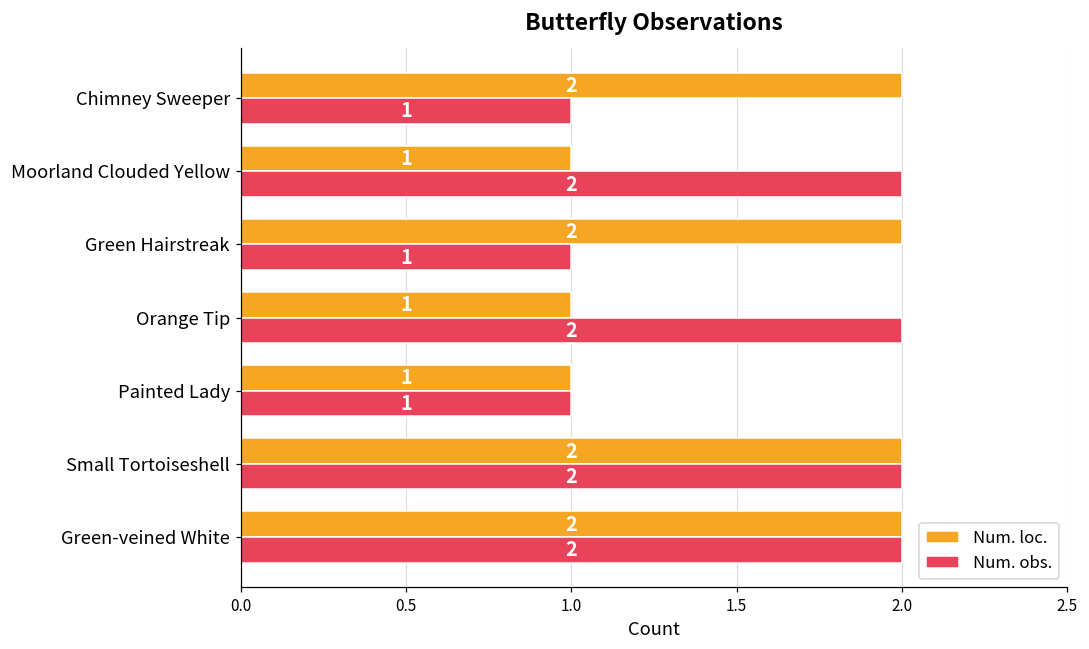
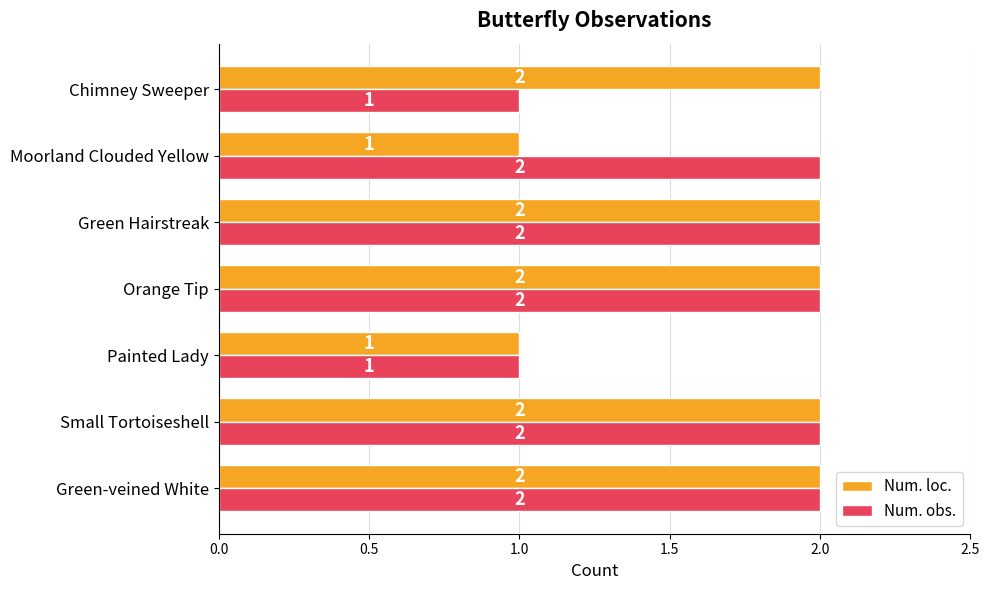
  {
    "Num. loc.": {
      "Chimney Sweeper": 2,
      "Moorland Clouded Yellow": 1,
      "Green Hairstreak": 2,
-     "Orange Tip": 1,
+     "Orange Tip": 2,
      "Painted Lady": 1,
      "Small Tortoiseshell": 2,
      "Green-veined White": 2
    },
    "Num. obs.": {
      "Chimney Sweeper": 1,
      "Moorland Clouded Yellow": 2,
-     "Green Hairstreak": 1,
+     "Green Hairstreak": 2,
      "Orange Tip": 2,
      "Painted Lady": 1,
      "Small Tortoiseshell": 2,
      "Green-veined White": 2
    }
  }
